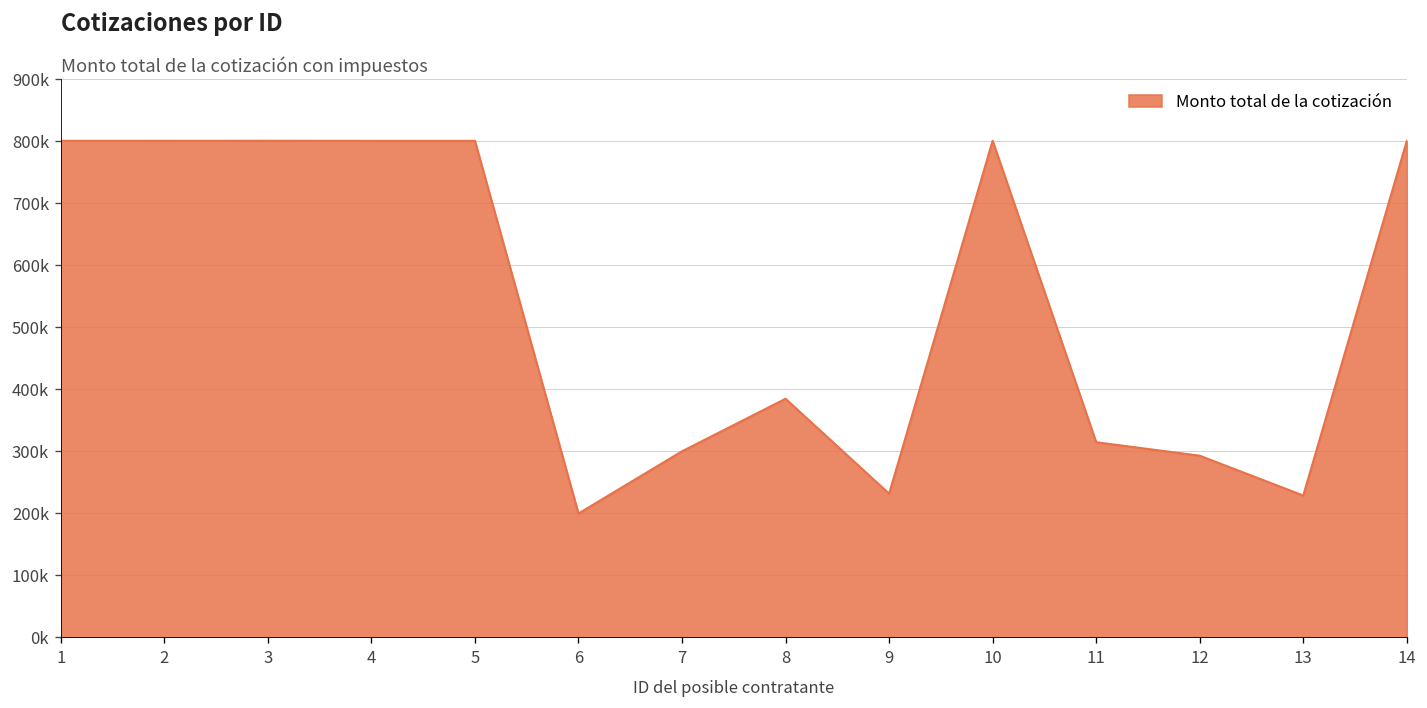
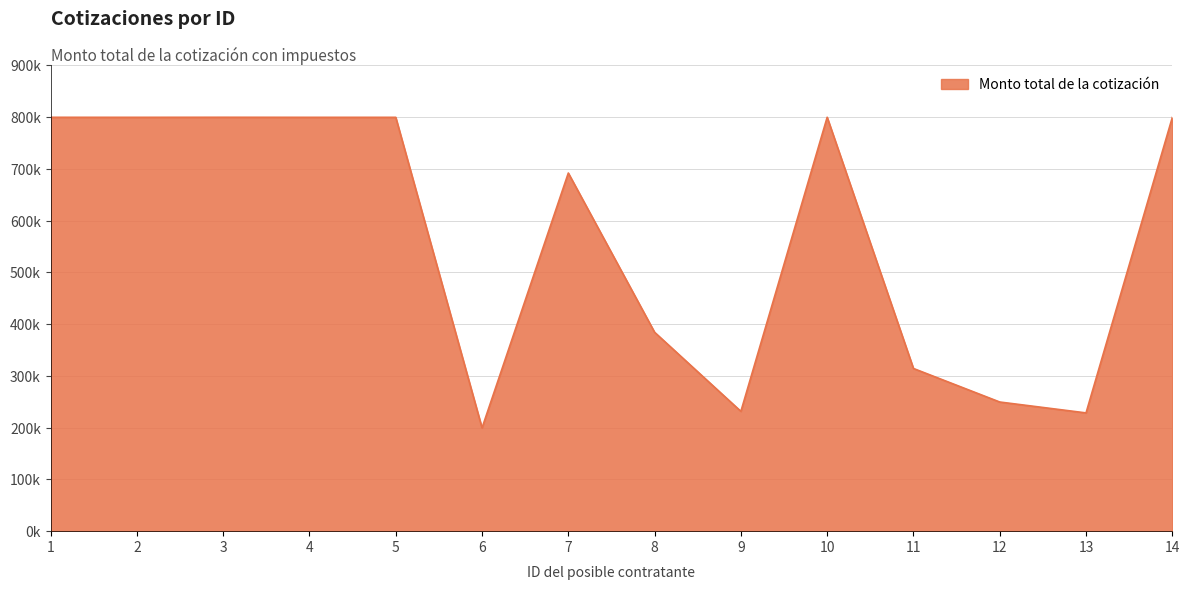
  {
    "1": 800000,
    "2": 800000,
    "3": 800000,
    "4": 800000,
    "5": 800000,
    "6": 200000,
-   "7": 300000,
+   "7": 690000,
    "8": 380000,
    "9": 230000,
    "10": 800000,
    "11": 310000,
-   "12": 290000,
+   "12": 250000,
    "13": 230000,
    "14": 800000
  }
